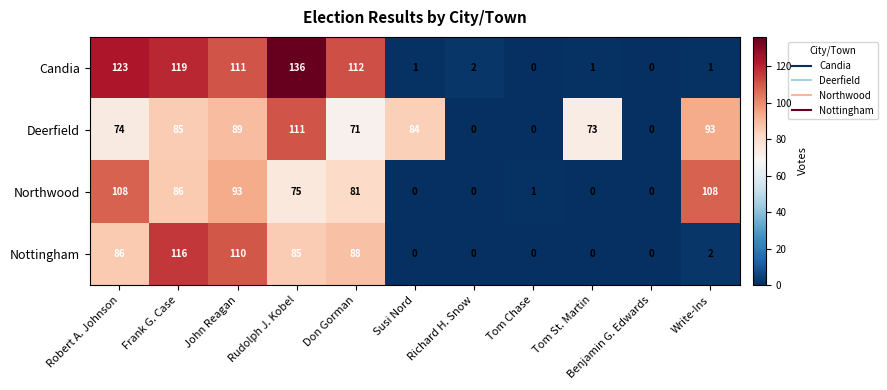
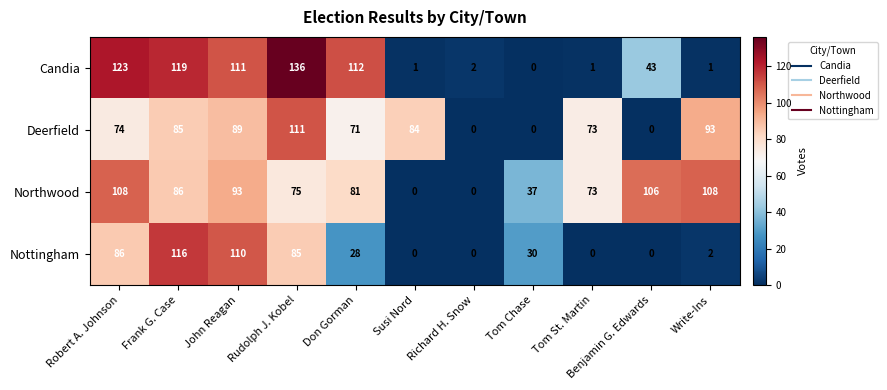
  {
    "Candia": {
      "Robert A. Johnson": 123,
      "Frank G. Case": 119,
      "John Reagan": 111,
      "Rudolph J. Kobel": 136,
      "Don Gorman": 112,
      "Susi Nord": 1,
      "Richard H. Snow": 2,
      "Tom Chase": 0,
      "Tom St. Martin": 1,
-     "Benjamin G. Edwards": 0,
+     "Benjamin G. Edwards": 43,
      "Write-Ins": 1
    },
    "Deerfield": {
      "Robert A. Johnson": 74,
      "Frank G. Case": 85,
      "John Reagan": 89,
      "Rudolph J. Kobel": 111,
      "Don Gorman": 71,
      "Susi Nord": 84,
      "Richard H. Snow": 0,
      "Tom Chase": 0,
      "Tom St. Martin": 73,
      "Benjamin G. Edwards": 0,
      "Write-Ins": 93
    },
    "Northwood": {
      "Robert A. Johnson": 108,
      "Frank G. Case": 86,
      "John Reagan": 93,
      "Rudolph J. Kobel": 75,
      "Don Gorman": 81,
      "Susi Nord": 0,
      "Richard H. Snow": 0,
-     "Tom Chase": 1,
-     "Tom St. Martin": 0,
-     "Benjamin G. Edwards": 0,
+     "Tom Chase": 37,
+     "Tom St. Martin": 73,
+     "Benjamin G. Edwards": 106,
      "Write-Ins": 108
    },
    "Nottingham": {
      "Robert A. Johnson": 86,
      "Frank G. Case": 116,
      "John Reagan": 110,
      "Rudolph J. Kobel": 85,
-     "Don Gorman": 88,
+     "Don Gorman": 28,
      "Susi Nord": 0,
      "Richard H. Snow": 0,
-     "Tom Chase": 0,
+     "Tom Chase": 30,
      "Tom St. Martin": 0,
      "Benjamin G. Edwards": 0,
      "Write-Ins": 2
    }
  }
